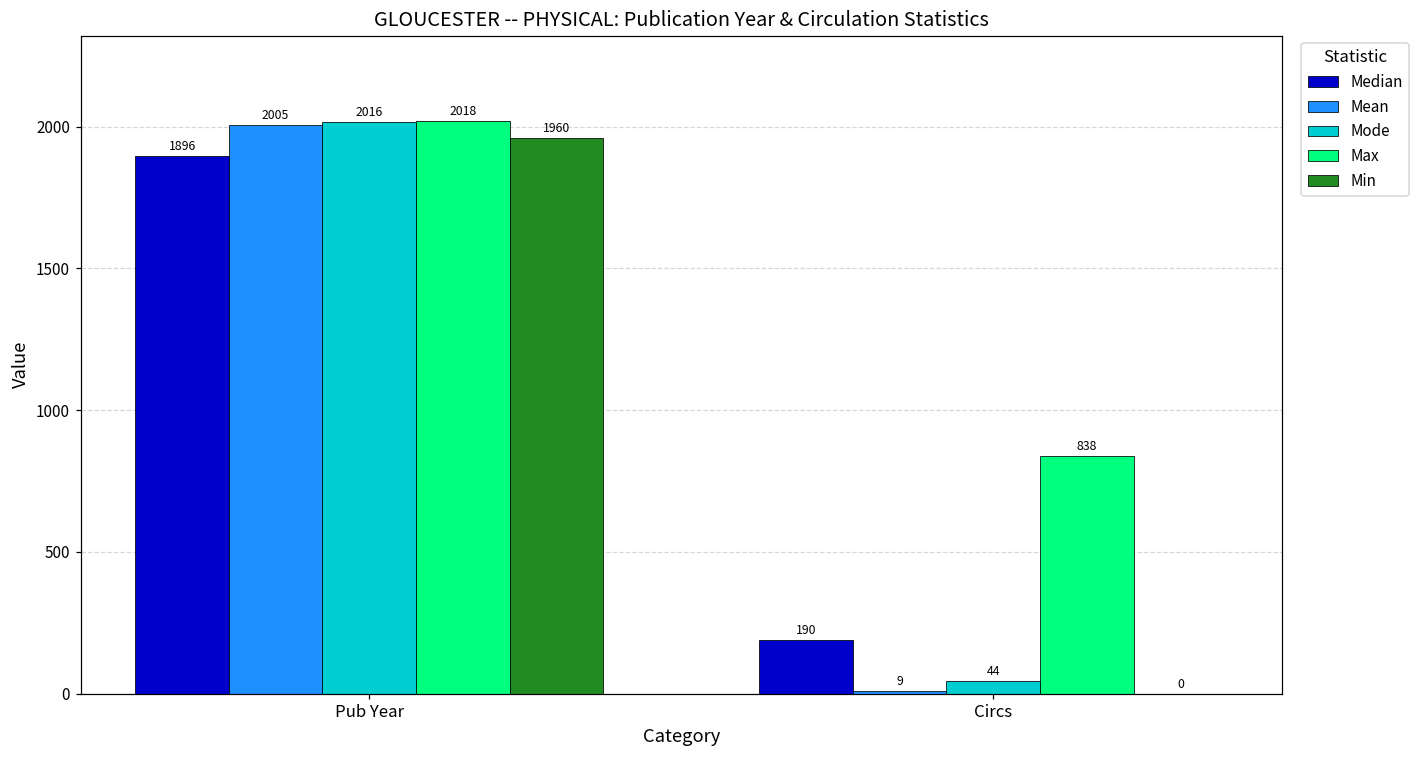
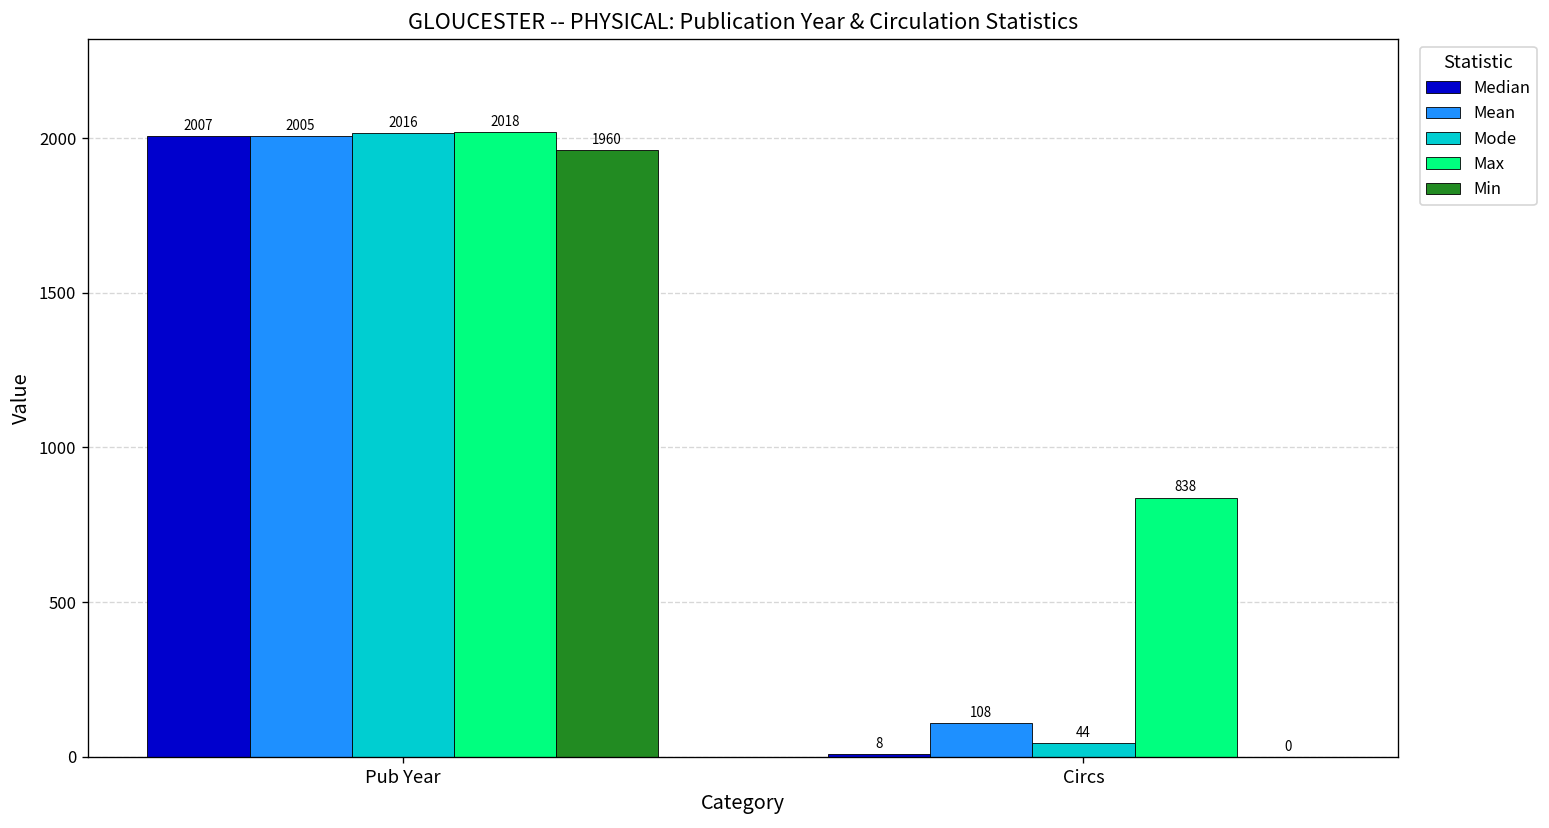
  {
    "Median": {
-     "Pub Year": 1896,
-     "Circs": 190
+     "Pub Year": 2007,
+     "Circs": 8
    },
    "Mean": {
      "Pub Year": 2005,
-     "Circs": 9
+     "Circs": 108
    },
    "Mode": {
      "Pub Year": 2016,
      "Circs": 44
    },
    "Max": {
      "Pub Year": 2018,
      "Circs": 838
    },
    "Min": {
      "Pub Year": 1960,
      "Circs": 0
    }
  }
